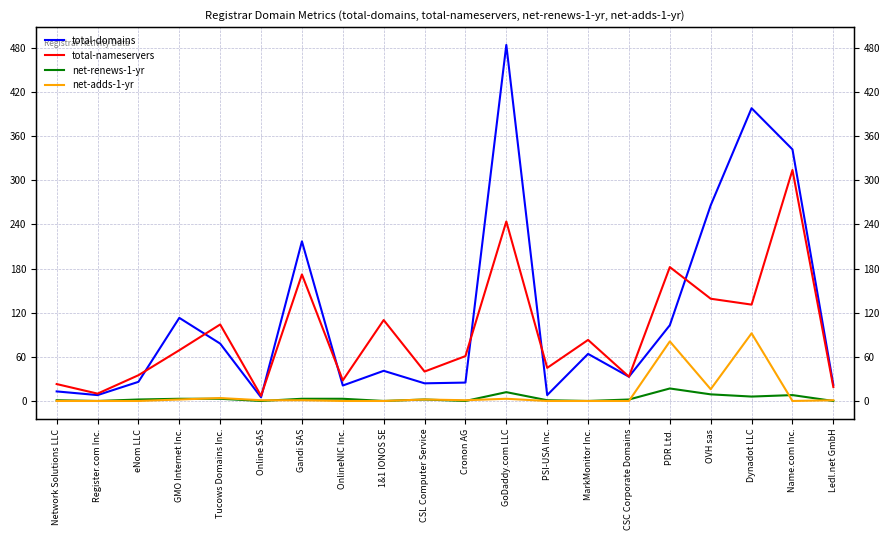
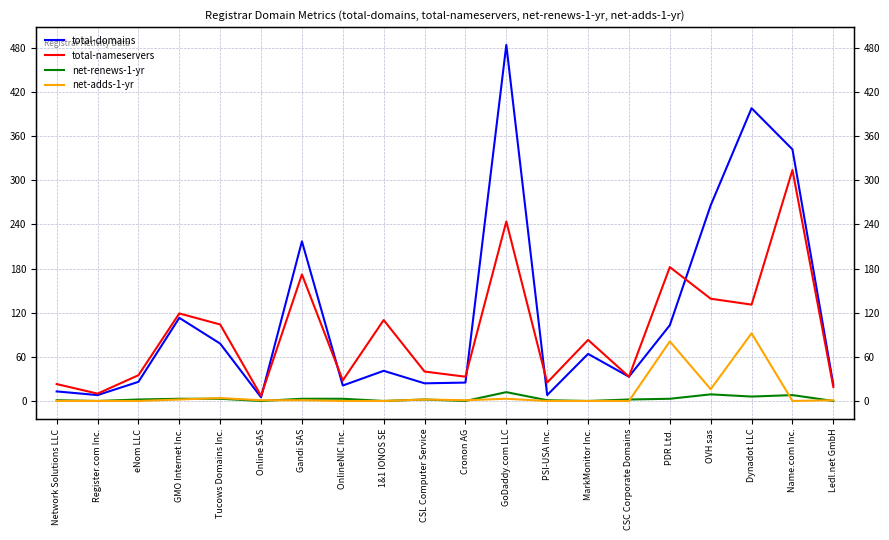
  {
    "total-domains": {
      "Network Solutions LLC": 10,
      "eNom LLC": 30,
      "GMO Internet Inc.": 110,
      "Tucows Domains Inc.": 80,
      "Gandi SAS": 220,
      "OnlineNIC Inc.": 20,
      "1&1 IONOS SE": 40,
      "CSL Computer Service": 20,
      "Cronon AG": 30,
      "GoDaddy.com LLC": 480,
      "PSI-USA Inc.": 10,
      "MarkMonitor Inc.": 60,
      "PDR Ltd.": 100,
      "OVH sas": 270,
      "Dynadot LLC": 400,
      "Name.com Inc.": 340
    },
    "total-nameservers": {
      "Network Solutions LLC": 20,
      "eNom LLC": 40,
-     "GMO Internet Inc.": 70,
+     "GMO Internet Inc.": 120,
      "Tucows Domains Inc.": 100,
      "Gandi SAS": 170,
      "OnlineNIC Inc.": 30,
      "1&1 IONOS SE": 110,
      "CSL Computer Service": 40,
-     "Cronon AG": 60,
+     "Cronon AG": 30,
      "GoDaddy.com LLC": 240,
-     "PSI-USA Inc.": 50,
+     "PSI-USA Inc.": 30,
      "MarkMonitor Inc.": 80,
      "PDR Ltd.": 180,
      "OVH sas": 140,
      "Dynadot LLC": 130,
      "Name.com Inc.": 310
    },
    "net-renews-1-yr": {
      "GoDaddy.com LLC": 10,
-     "PDR Ltd.": 20,
+     "PDR Ltd.": 0,
      "OVH sas": 10,
      "Dynadot LLC": 10,
      "Name.com Inc.": 10
    },
    "net-adds-1-yr": {
      "GoDaddy.com LLC": 0,
      "PDR Ltd.": 80,
      "OVH sas": 20,
      "Dynadot LLC": 90,
      "Name.com Inc.": 0
    }
  }
